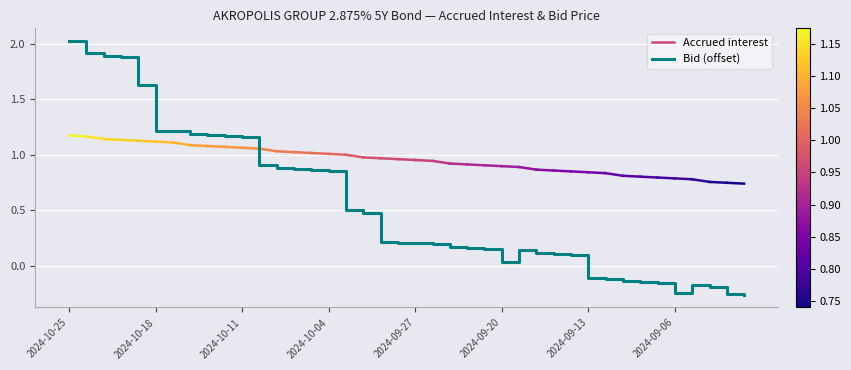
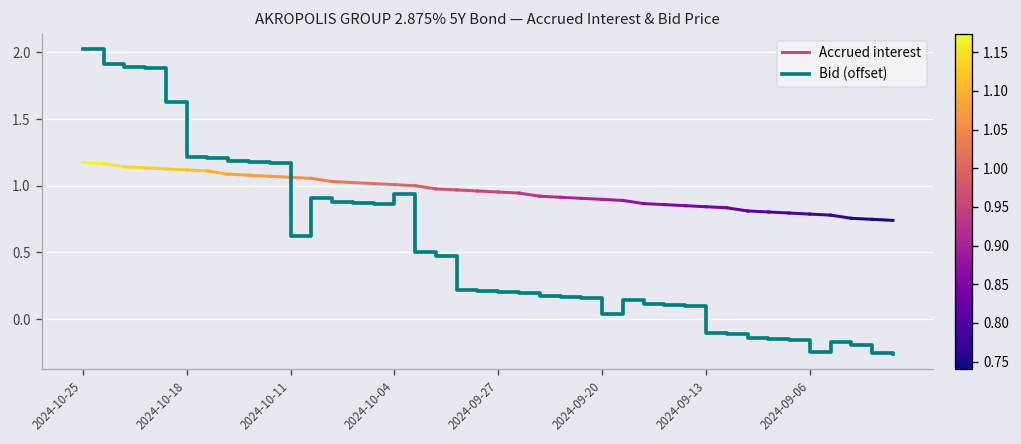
  {
    "Bid (offset)": {
      "2024-10-25": 2.02,
      "2024-10-18": 1.22,
-     "2024-10-11": 1.16,
-     "2024-10-04": 0.86,
+     "2024-10-11": 0.62,
+     "2024-10-04": 0.94,
      "2024-09-27": 0.20,
      "2024-09-20": 0.04,
      "2024-09-13": -0.11,
      "2024-09-06": -0.25
    }
  }
